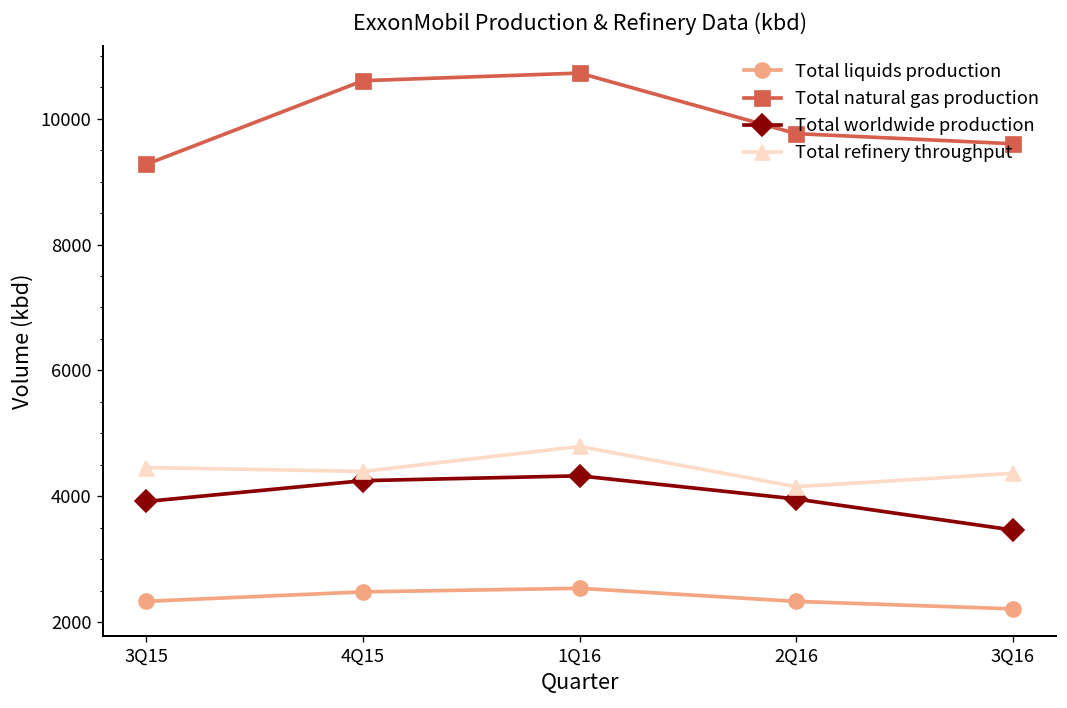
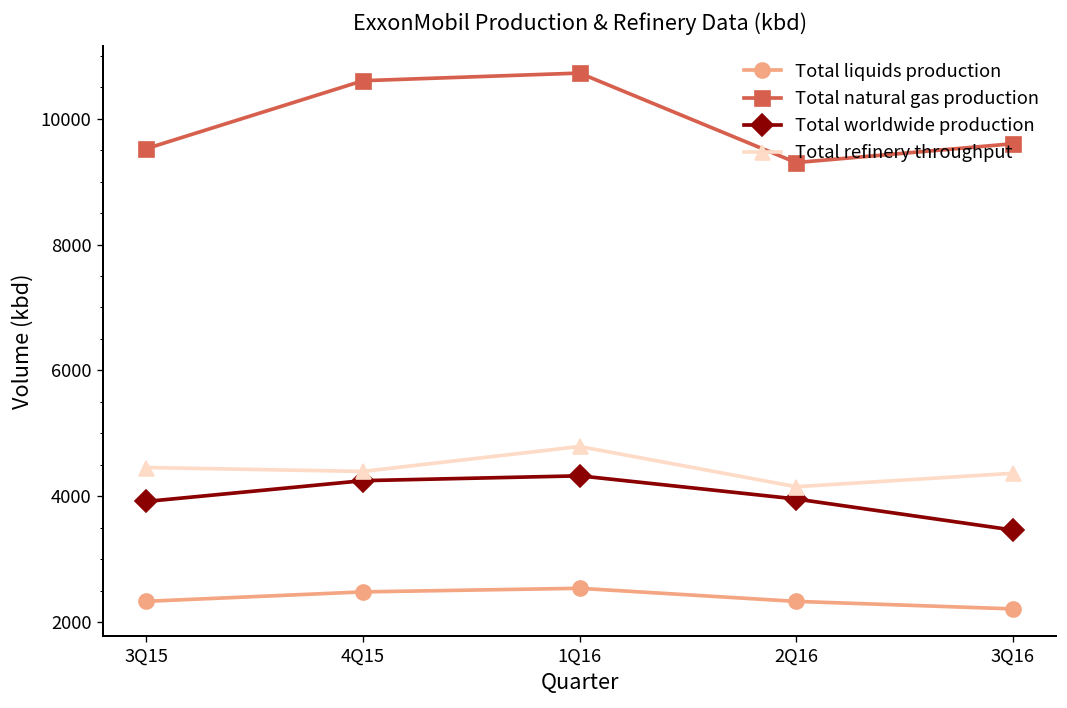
  {
    "Total liquids production": {
      "3Q15": 2300,
      "4Q15": 2500,
      "1Q16": 2500,
      "2Q16": 2300,
      "3Q16": 2200
    },
    "Total natural gas production": {
-     "3Q15": 9300,
+     "3Q15": 9500,
      "4Q15": 10600,
      "1Q16": 10700,
-     "2Q16": 9800,
+     "2Q16": 9300,
      "3Q16": 9600
    },
    "Total worldwide production": {
      "3Q15": 3900,
      "4Q15": 4200,
      "1Q16": 4300,
      "2Q16": 4000,
      "3Q16": 3500
    },
    "Total refinery throughput": {
      "3Q15": 4500,
      "4Q15": 4400,
      "1Q16": 4800,
      "2Q16": 4200,
      "3Q16": 4400
    }
  }
